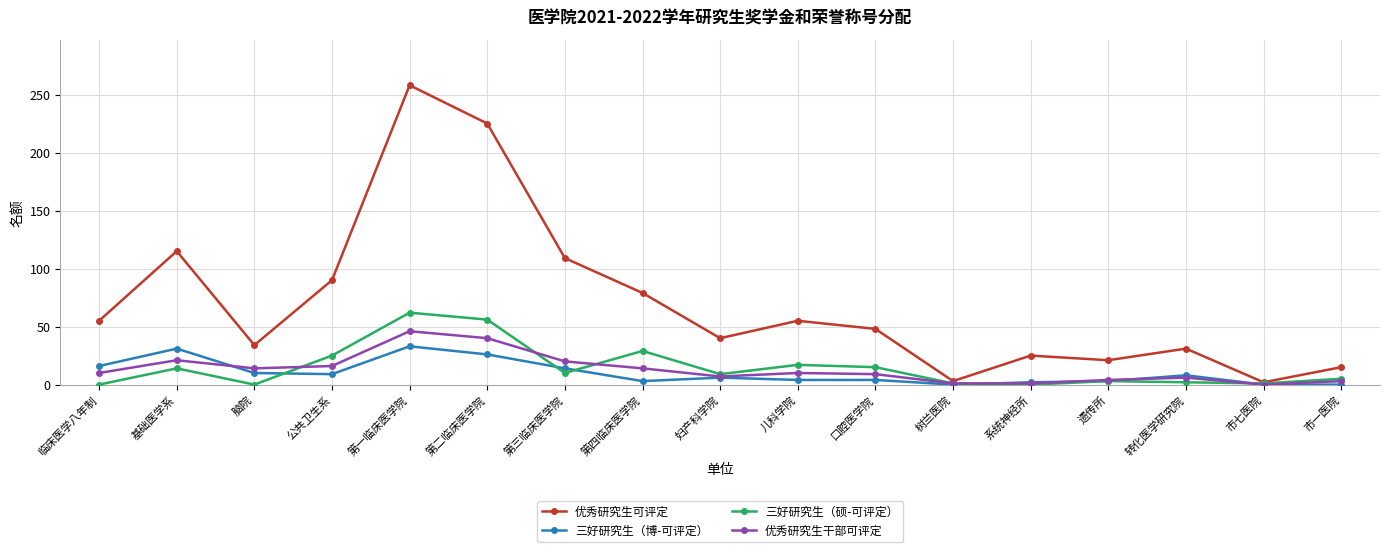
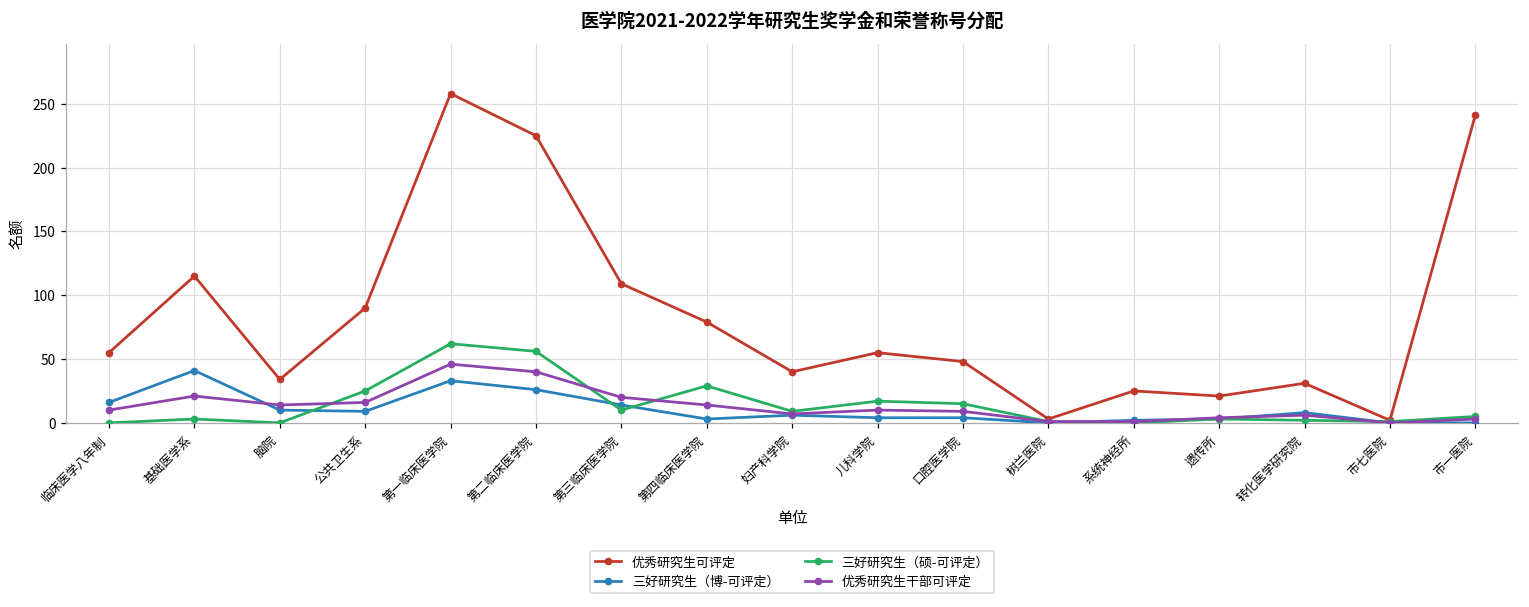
  {
    "优秀研究生可评定": {
      "临床医学八年制": 55,
      "基础医学系": 115,
      "脑院": 34,
      "公共卫生系": 90,
      "第一临床医学院": 258,
      "第二临床医学院": 225,
      "第三临床医学院": 109,
      "第四临床医学院": 79,
      "妇产科学院": 40,
      "儿科学院": 55,
      "口腔医学院": 48,
      "系统神经所": 25,
      "遗传所": 21,
      "转化医学研究院": 31,
-     "市一医院": 15
+     "市一医院": 241
    },
    "三好研究生（博-可评定）": {
      "临床医学八年制": 16,
-     "基础医学系": 31,
+     "基础医学系": 41,
      "脑院": 10,
      "公共卫生系": 9,
      "第一临床医学院": 33,
      "第二临床医学院": 26,
      "第三临床医学院": 14,
      "第四临床医学院": 3,
      "儿科学院": 4,
      "口腔医学院": 4,
      "市一医院": 0
    },
    "三好研究生（硕-可评定）": {
      "临床医学八年制": 0,
-     "基础医学系": 14,
+     "基础医学系": 3,
      "脑院": 0,
      "公共卫生系": 25,
      "第一临床医学院": 62,
      "第二临床医学院": 56,
      "第三临床医学院": 10,
      "第四临床医学院": 29,
      "儿科学院": 17,
      "口腔医学院": 15,
      "转化医学研究院": 2
    },
    "优秀研究生干部可评定": {
      "临床医学八年制": 10,
      "基础医学系": 21,
      "脑院": 14,
      "公共卫生系": 16,
      "第一临床医学院": 46,
      "第二临床医学院": 40,
      "第三临床医学院": 20,
      "第四临床医学院": 14,
      "儿科学院": 10,
      "口腔医学院": 9
    }
  }
